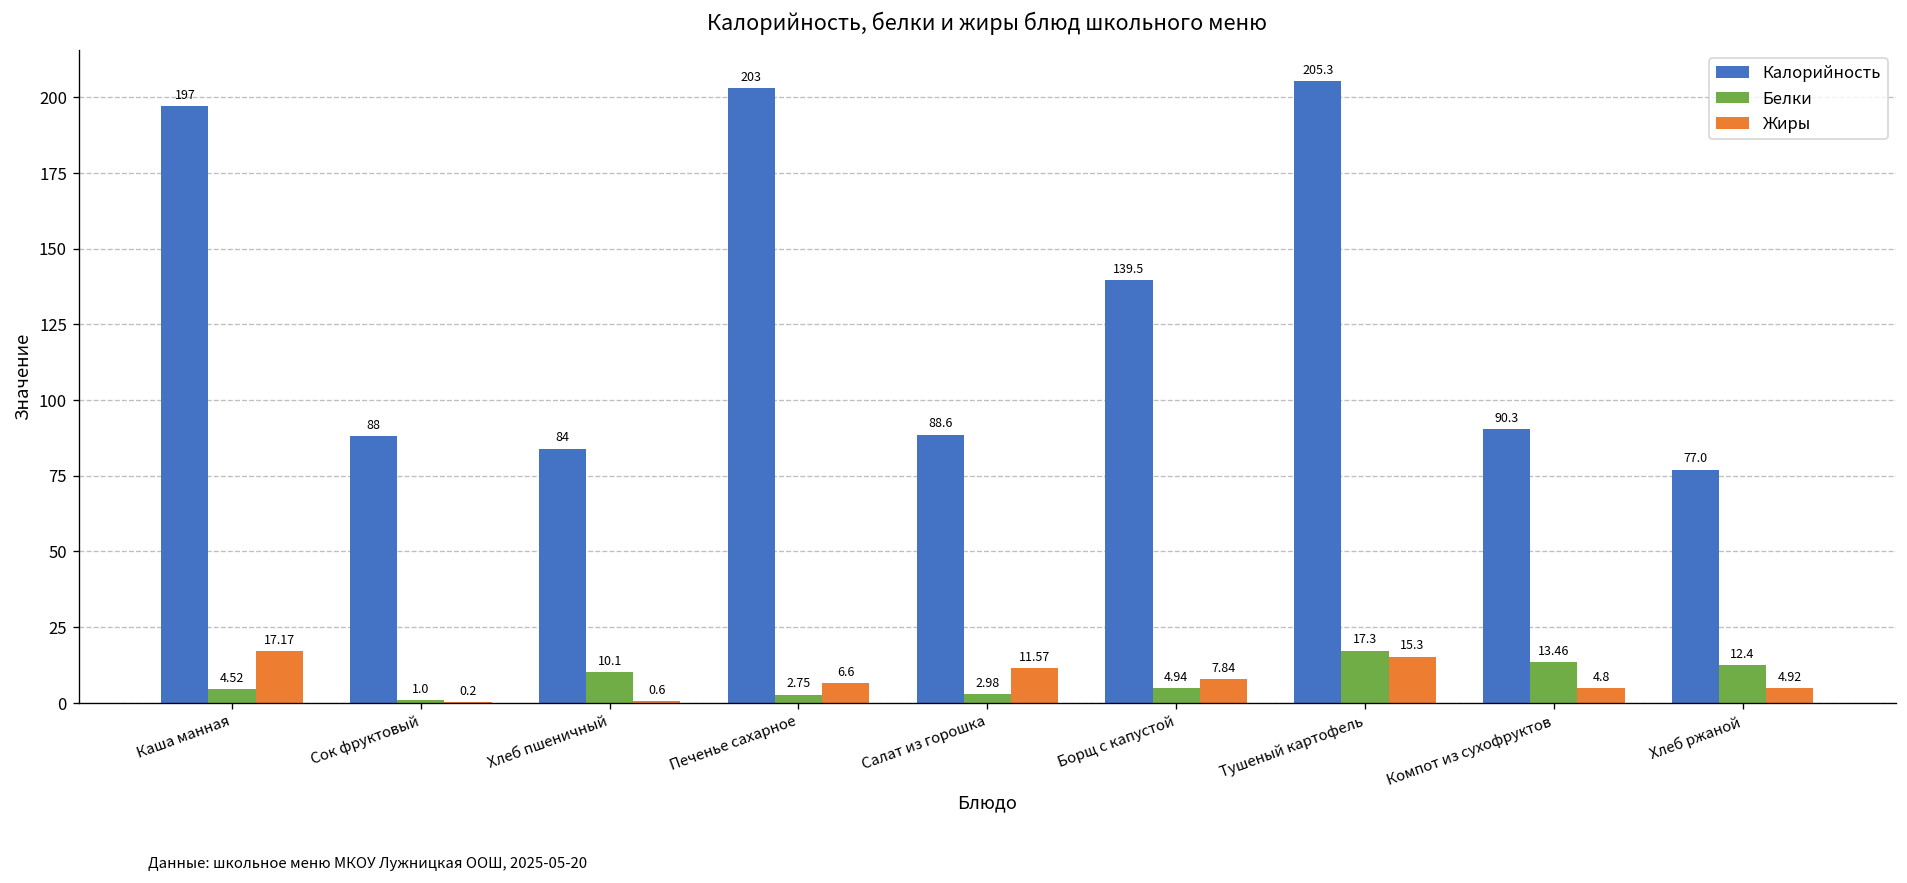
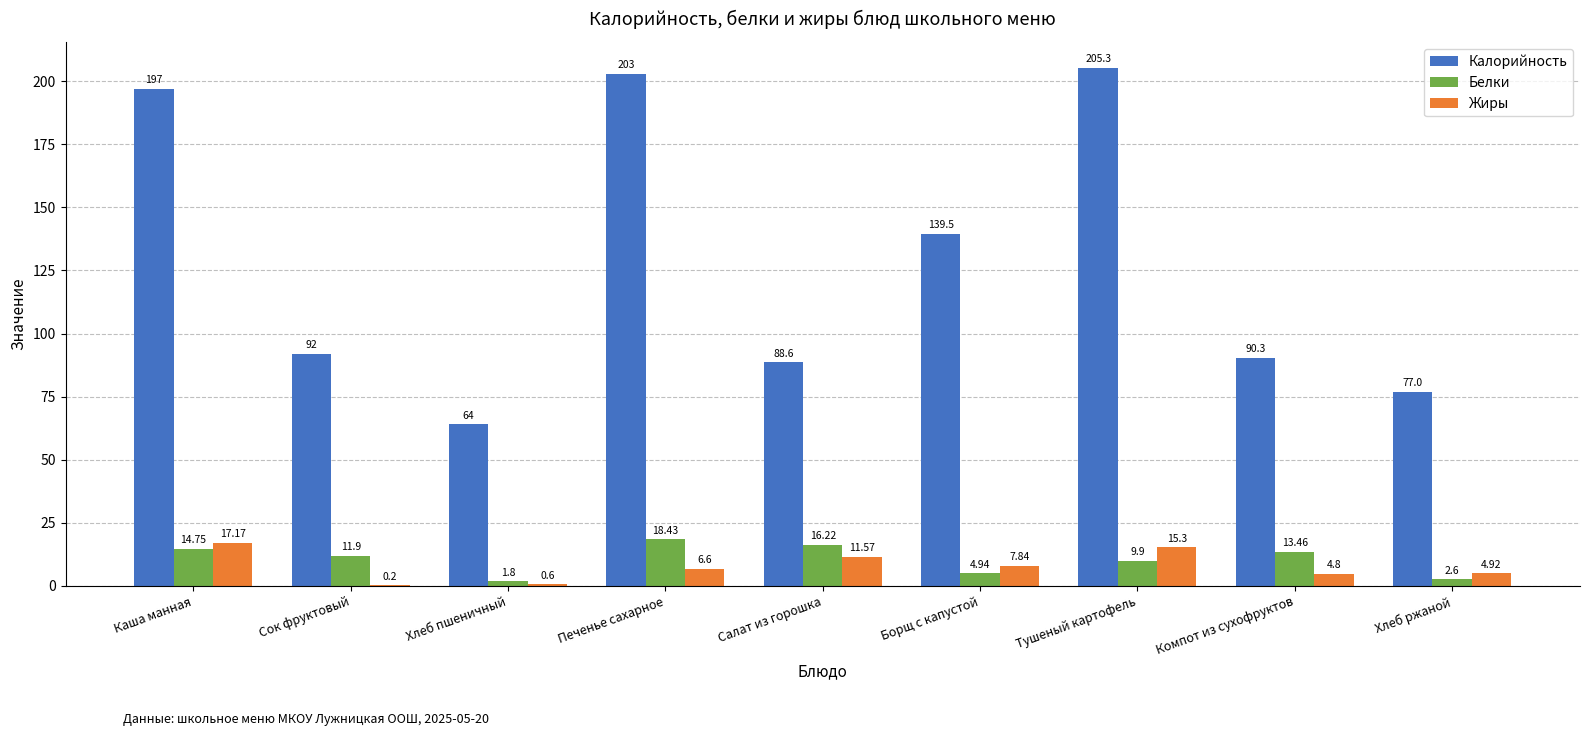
  {
    "Калорийность": {
      "Каша манная": 197,
-     "Сок фруктовый": 88,
-     "Хлеб пшеничный": 84,
+     "Сок фруктовый": 92,
+     "Хлеб пшеничный": 64,
      "Печенье сахарное": 203,
      "Салат из горошка": 88.6,
      "Борщ с капустой": 139.5,
      "Тушеный картофель": 205.3,
      "Компот из сухофруктов": 90.3,
      "Хлеб ржаной": 77.0
    },
    "Белки": {
-     "Каша манная": 4.52,
-     "Сок фруктовый": 1.0,
-     "Хлеб пшеничный": 10.1,
-     "Печенье сахарное": 2.75,
-     "Салат из горошка": 2.98,
+     "Каша манная": 14.75,
+     "Сок фруктовый": 11.9,
+     "Хлеб пшеничный": 1.8,
+     "Печенье сахарное": 18.43,
+     "Салат из горошка": 16.22,
      "Борщ с капустой": 4.94,
-     "Тушеный картофель": 17.3,
+     "Тушеный картофель": 9.9,
      "Компот из сухофруктов": 13.46,
-     "Хлеб ржаной": 12.4
+     "Хлеб ржаной": 2.6
    },
    "Жиры": {
      "Каша манная": 17.17,
      "Сок фруктовый": 0.2,
      "Хлеб пшеничный": 0.6,
      "Печенье сахарное": 6.6,
      "Салат из горошка": 11.57,
      "Борщ с капустой": 7.84,
      "Тушеный картофель": 15.3,
      "Компот из сухофруктов": 4.8,
      "Хлеб ржаной": 4.92
    }
  }
